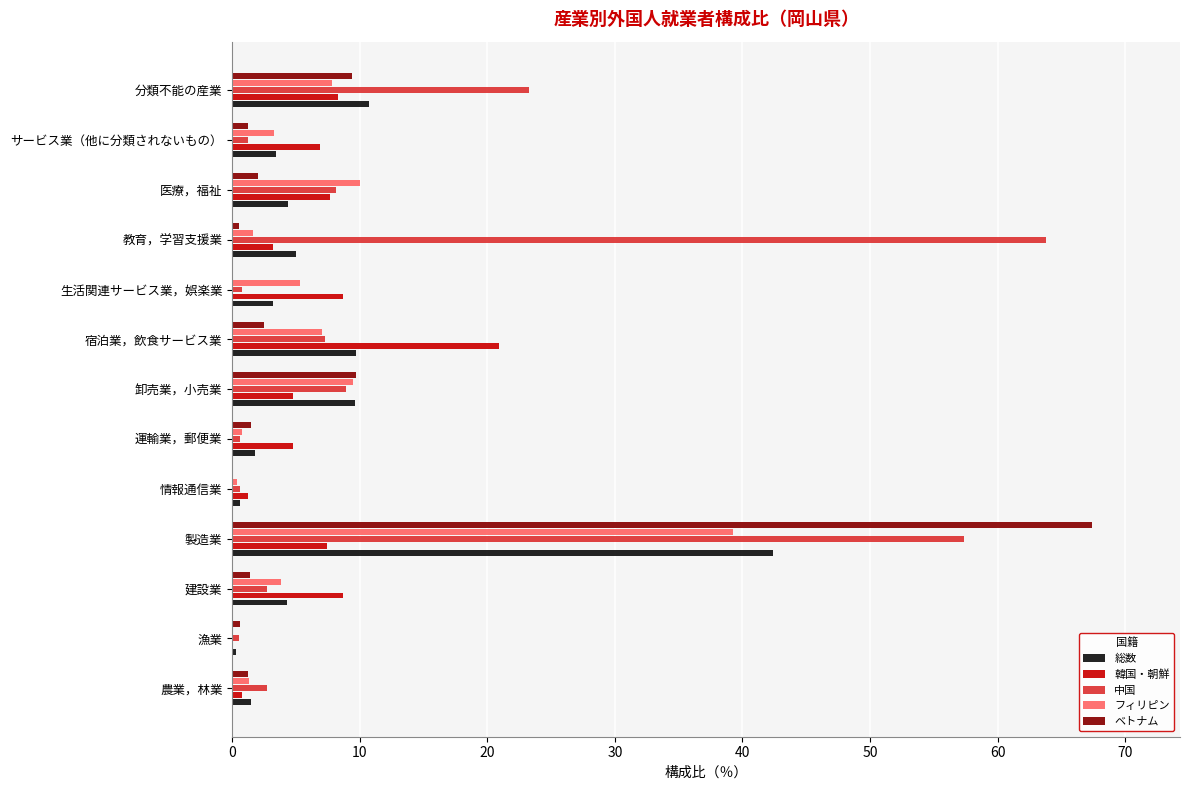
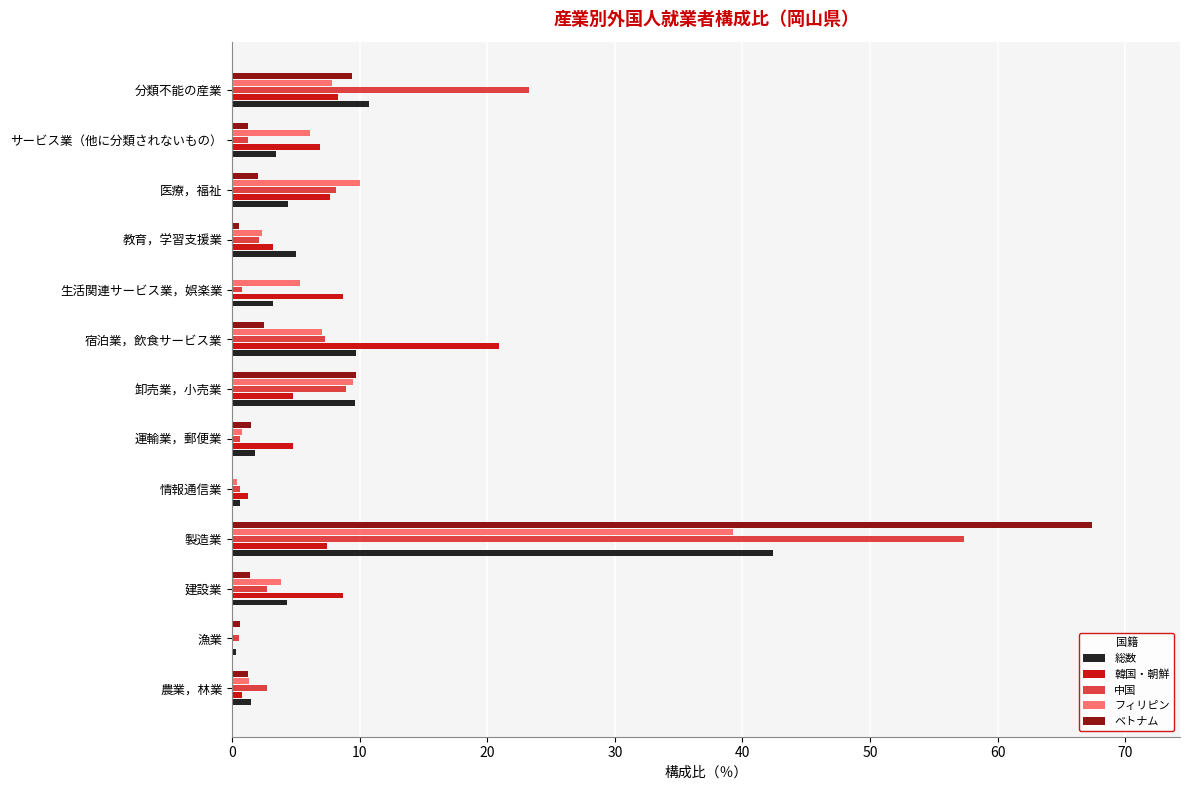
  {
    "総数": {
      "分類不能の産業": 10.7,
      "サービス業（他に分類されないもの）": 3.4,
      "医療，福祉": 4.4,
      "教育，学習支援業": 5.0,
      "生活関連サービス業，娯楽業": 3.2,
      "宿泊業，飲食サービス業": 9.7,
      "卸売業，小売業": 9.6,
      "運輸業，郵便業": 1.8,
      "情報通信業": 0.6,
      "製造業": 42.4,
      "建設業": 4.3,
      "漁業": 0.3,
      "農業，林業": 1.5
    },
    "韓国・朝鮮": {
      "分類不能の産業": 8.3,
      "サービス業（他に分類されないもの）": 6.9,
      "医療，福祉": 7.7,
      "教育，学習支援業": 3.2,
      "生活関連サービス業，娯楽業": 8.7,
      "宿泊業，飲食サービス業": 20.9,
      "卸売業，小売業": 4.8,
      "運輸業，郵便業": 4.8,
      "情報通信業": 1.2,
      "製造業": 7.4,
      "建設業": 8.7,
      "漁業": 0.0,
      "農業，林業": 0.8
    },
    "中国": {
      "分類不能の産業": 23.3,
      "サービス業（他に分類されないもの）": 1.2,
      "医療，福祉": 8.1,
-     "教育，学習支援業": 63.8,
+     "教育，学習支援業": 2.1,
      "生活関連サービス業，娯楽業": 0.8,
      "宿泊業，飲食サービス業": 7.3,
      "卸売業，小売業": 8.9,
      "運輸業，郵便業": 0.6,
      "情報通信業": 0.6,
      "製造業": 57.4,
      "建設業": 2.7,
      "漁業": 0.5,
      "農業，林業": 2.7
    },
    "フィリピン": {
      "分類不能の産業": 7.8,
-     "サービス業（他に分類されないもの）": 3.3,
+     "サービス業（他に分類されないもの）": 6.1,
      "医療，福祉": 10.0,
-     "教育，学習支援業": 1.6,
+     "教育，学習支援業": 2.3,
      "生活関連サービス業，娯楽業": 5.3,
      "宿泊業，飲食サービス業": 7.0,
      "卸売業，小売業": 9.5,
      "運輸業，郵便業": 0.8,
      "情報通信業": 0.4,
      "製造業": 39.3,
      "建設業": 3.8,
      "漁業": 0.0,
      "農業，林業": 1.3
    },
    "ベトナム": {
      "分類不能の産業": 9.4,
      "サービス業（他に分類されないもの）": 1.2,
      "医療，福祉": 2.0,
      "教育，学習支援業": 0.5,
      "宿泊業，飲食サービス業": 2.5,
      "卸売業，小売業": 9.7,
      "運輸業，郵便業": 1.5,
      "情報通信業": 0.0,
      "製造業": 67.4,
      "建設業": 1.4,
      "漁業": 0.6,
      "農業，林業": 1.2
    }
  }
